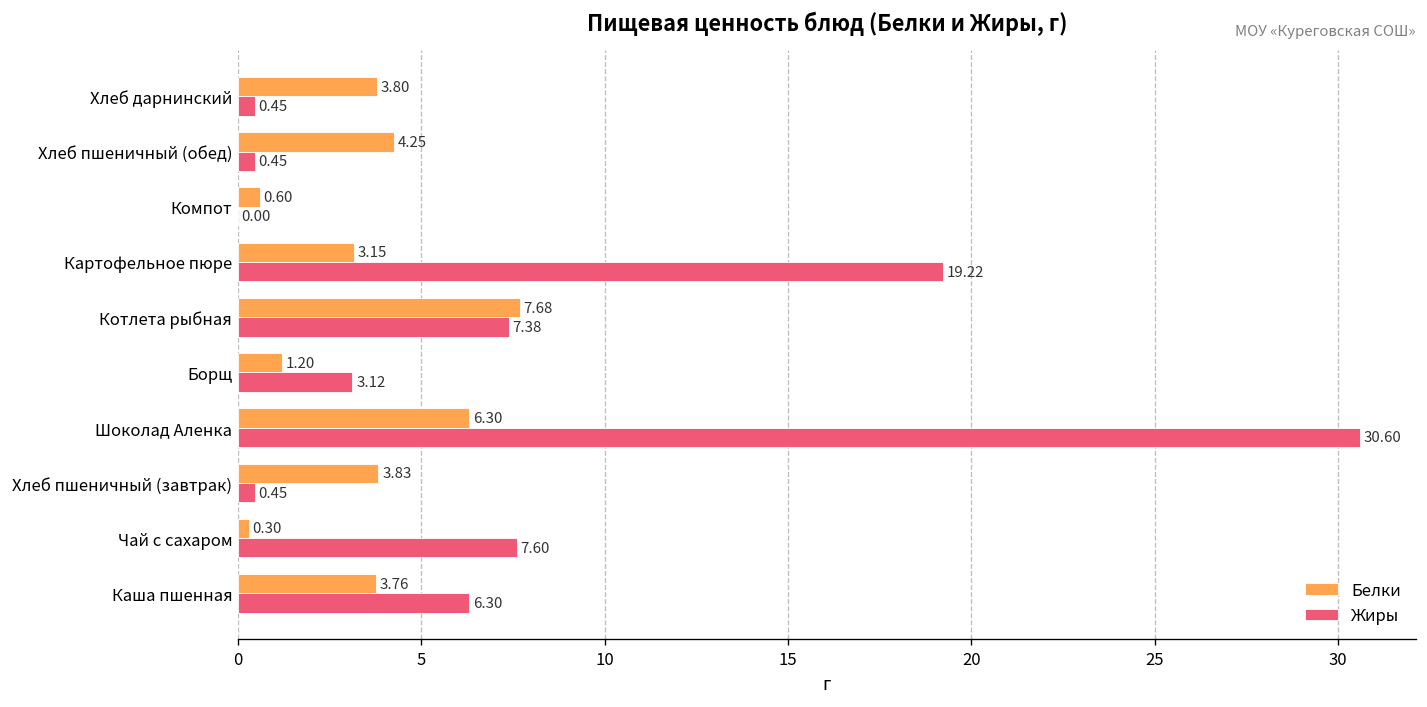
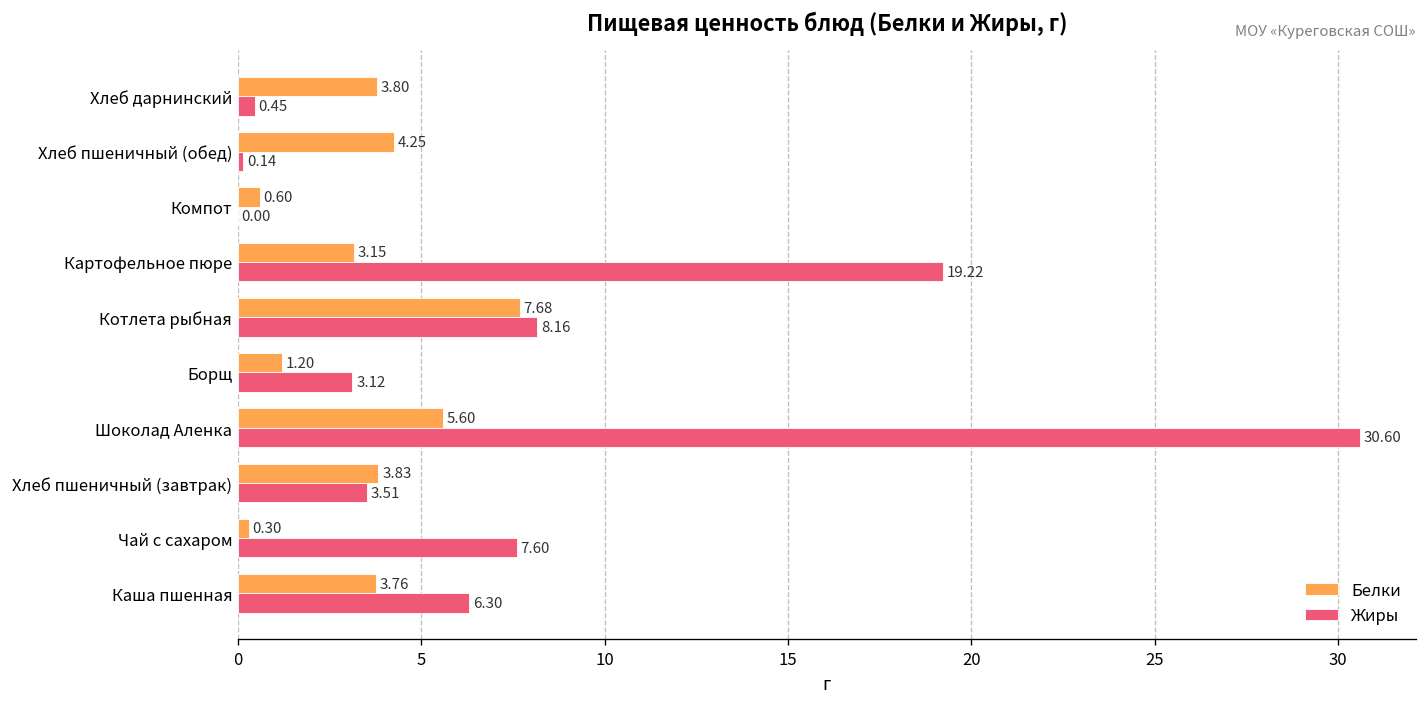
  {
    "Белки": {
      "Хлеб дарнинский": 3.80,
      "Хлеб пшеничный (обед)": 4.25,
      "Компот": 0.60,
      "Картофельное пюре": 3.15,
      "Котлета рыбная": 7.68,
      "Борщ": 1.20,
-     "Шоколад Аленка": 6.30,
+     "Шоколад Аленка": 5.60,
      "Хлеб пшеничный (завтрак)": 3.83,
      "Чай с сахаром": 0.30,
      "Каша пшенная": 3.76
    },
    "Жиры": {
      "Хлеб дарнинский": 0.45,
-     "Хлеб пшеничный (обед)": 0.45,
+     "Хлеб пшеничный (обед)": 0.14,
      "Компот": 0.00,
      "Картофельное пюре": 19.22,
-     "Котлета рыбная": 7.38,
+     "Котлета рыбная": 8.16,
      "Борщ": 3.12,
      "Шоколад Аленка": 30.60,
-     "Хлеб пшеничный (завтрак)": 0.45,
+     "Хлеб пшеничный (завтрак)": 3.51,
      "Чай с сахаром": 7.60,
      "Каша пшенная": 6.30
    }
  }
